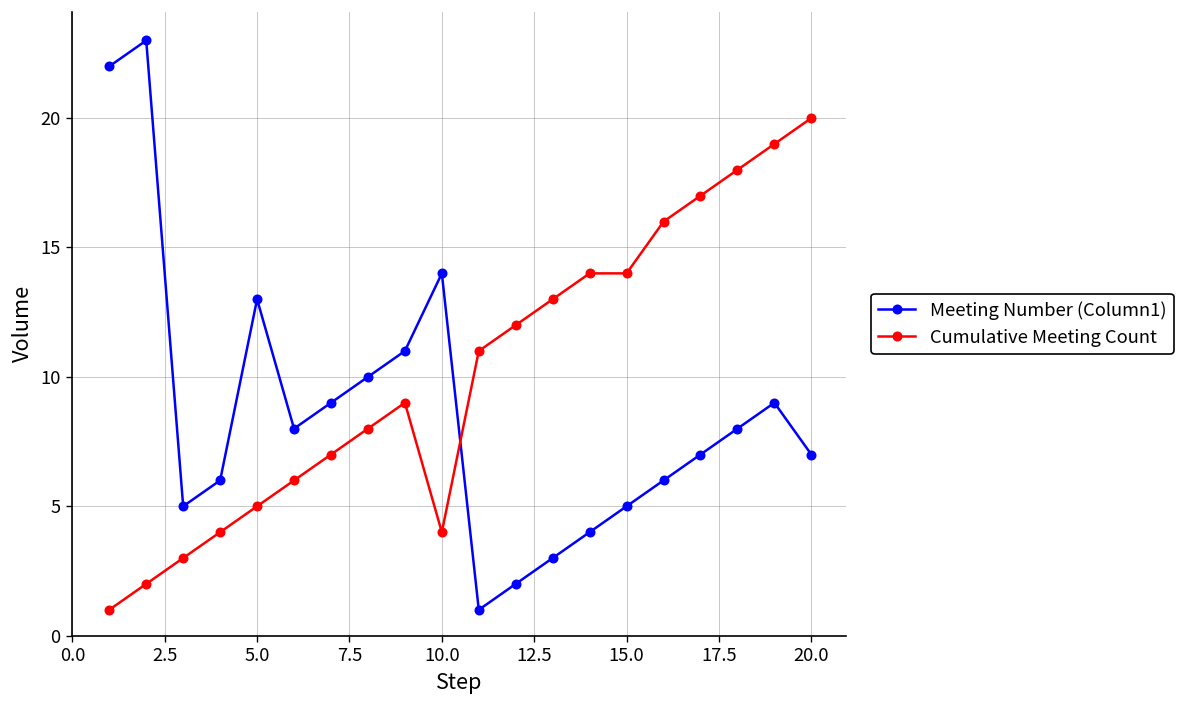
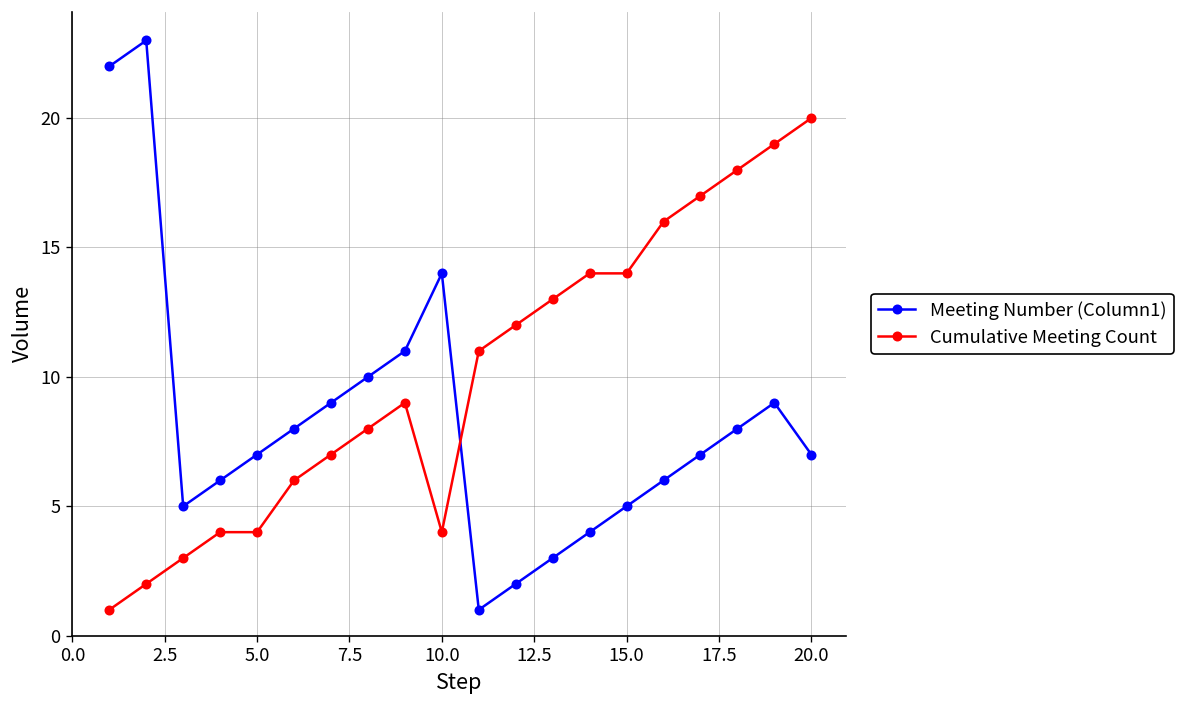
  {
    "Meeting Number (Column1)": {
-     "5.0": 13,
+     "5.0": 7,
      "10.0": 14,
      "15.0": 5,
      "20.0": 7
    },
    "Cumulative Meeting Count": {
-     "5.0": 5,
+     "5.0": 4,
      "10.0": 4,
      "15.0": 14,
      "20.0": 20
    }
  }
